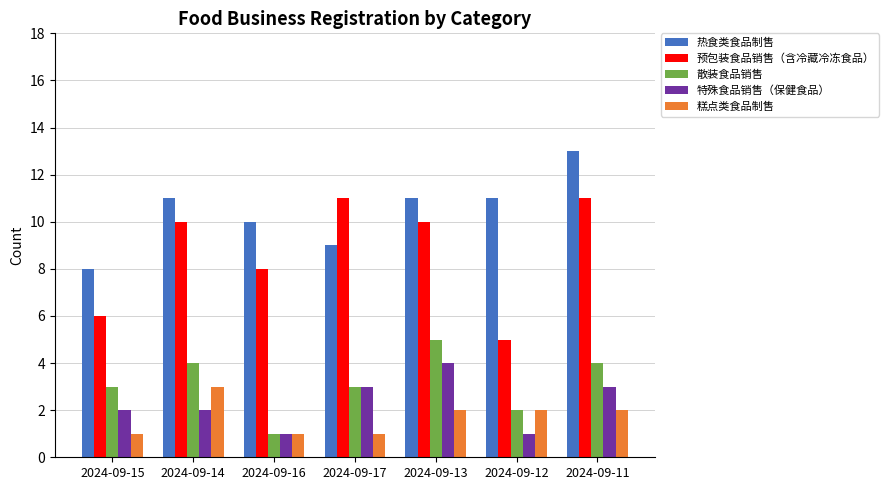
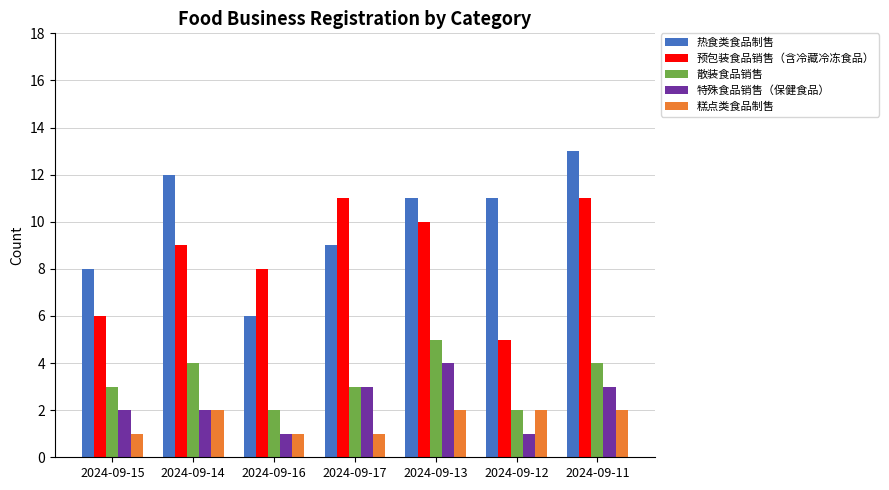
  {
    "热食类食品制售": {
      "2024-09-15": 8,
-     "2024-09-14": 11,
-     "2024-09-16": 10,
+     "2024-09-14": 12,
+     "2024-09-16": 6,
      "2024-09-17": 9,
      "2024-09-13": 11,
      "2024-09-12": 11,
      "2024-09-11": 13
    },
    "预包装食品销售（含冷藏冷冻食品）": {
      "2024-09-15": 6,
-     "2024-09-14": 10,
+     "2024-09-14": 9,
      "2024-09-16": 8,
      "2024-09-17": 11,
      "2024-09-13": 10,
      "2024-09-12": 5,
      "2024-09-11": 11
    },
    "散装食品销售": {
      "2024-09-15": 3,
      "2024-09-14": 4,
-     "2024-09-16": 1,
+     "2024-09-16": 2,
      "2024-09-17": 3,
      "2024-09-13": 5,
      "2024-09-12": 2,
      "2024-09-11": 4
    },
    "特殊食品销售（保健食品）": {
      "2024-09-15": 2,
      "2024-09-14": 2,
      "2024-09-16": 1,
      "2024-09-17": 3,
      "2024-09-13": 4,
      "2024-09-12": 1,
      "2024-09-11": 3
    },
    "糕点类食品制售": {
      "2024-09-15": 1,
-     "2024-09-14": 3,
+     "2024-09-14": 2,
      "2024-09-16": 1,
      "2024-09-17": 1,
      "2024-09-13": 2,
      "2024-09-12": 2,
      "2024-09-11": 2
    }
  }
